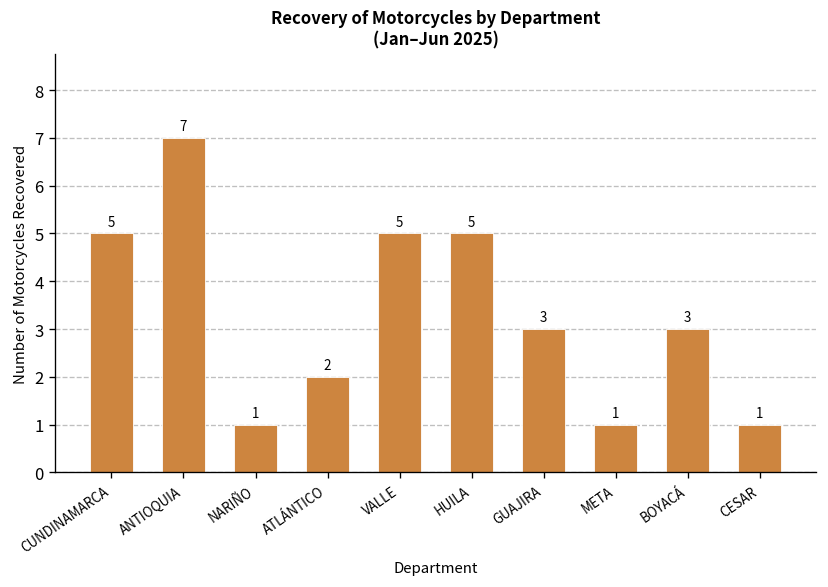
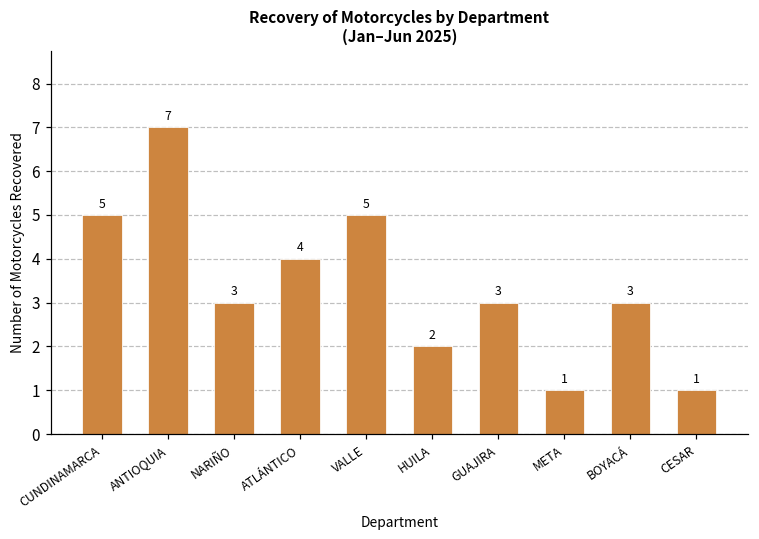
  {
    "CUNDINAMARCA": 5,
    "ANTIOQUIA": 7,
-   "NARIÑO": 1,
-   "ATLÁNTICO": 2,
+   "NARIÑO": 3,
+   "ATLÁNTICO": 4,
    "VALLE": 5,
-   "HUILA": 5,
+   "HUILA": 2,
    "GUAJIRA": 3,
    "META": 1,
    "BOYACÁ": 3,
    "CESAR": 1
  }
